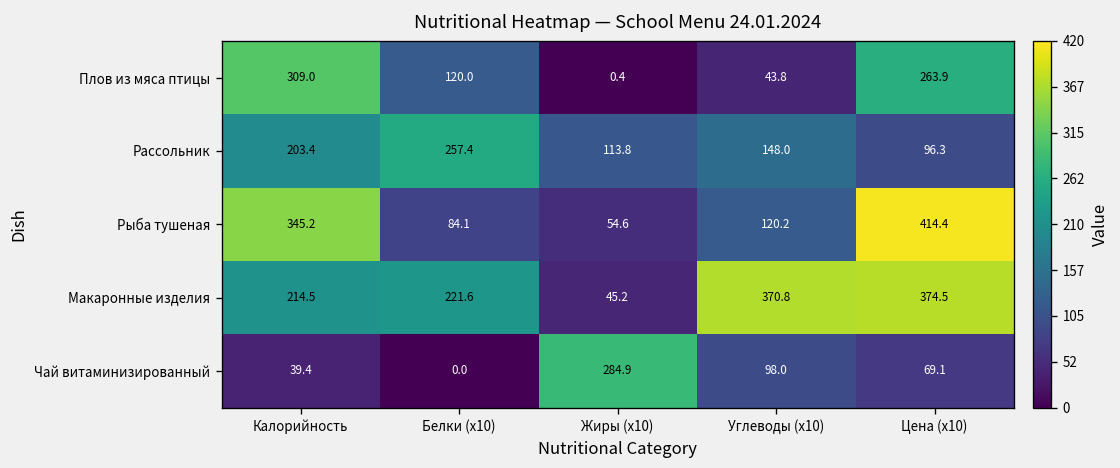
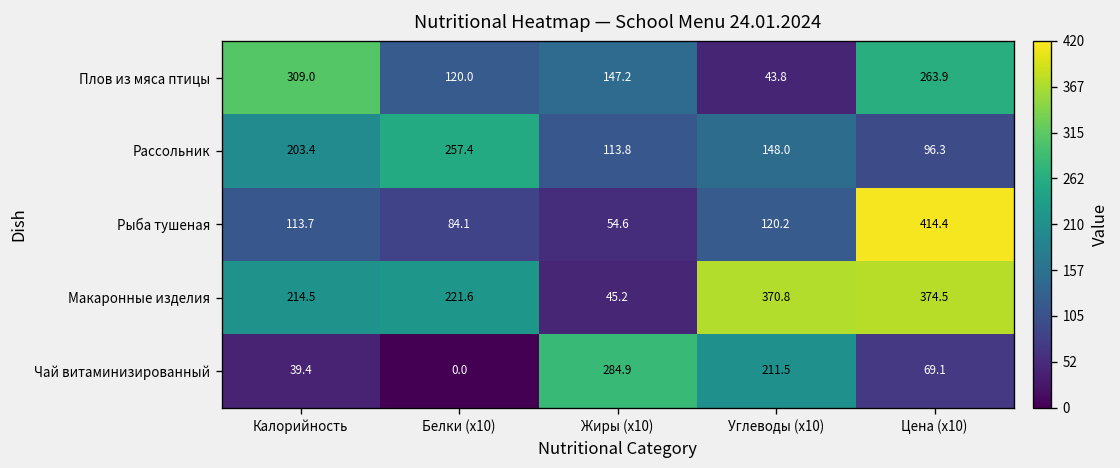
  {
    "Плов из мяса птицы": {
      "Калорийность": 309.0,
      "Белки (x10)": 120.0,
-     "Жиры (x10)": 0.4,
+     "Жиры (x10)": 147.2,
      "Углеводы (x10)": 43.8,
      "Цена (x10)": 263.9
    },
    "Рассольник": {
      "Калорийность": 203.4,
      "Белки (x10)": 257.4,
      "Жиры (x10)": 113.8,
      "Углеводы (x10)": 148.0,
      "Цена (x10)": 96.3
    },
    "Рыба тушеная": {
-     "Калорийность": 345.2,
+     "Калорийность": 113.7,
      "Белки (x10)": 84.1,
      "Жиры (x10)": 54.6,
      "Углеводы (x10)": 120.2,
      "Цена (x10)": 414.4
    },
    "Макаронные изделия": {
      "Калорийность": 214.5,
      "Белки (x10)": 221.6,
      "Жиры (x10)": 45.2,
      "Углеводы (x10)": 370.8,
      "Цена (x10)": 374.5
    },
    "Чай витаминизированный": {
      "Калорийность": 39.4,
      "Белки (x10)": 0.0,
      "Жиры (x10)": 284.9,
-     "Углеводы (x10)": 98.0,
+     "Углеводы (x10)": 211.5,
      "Цена (x10)": 69.1
    }
  }
